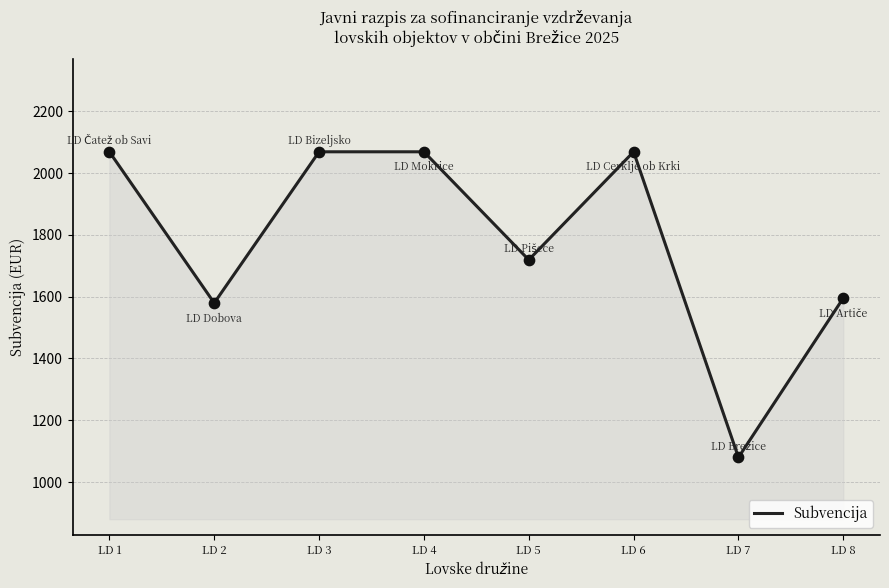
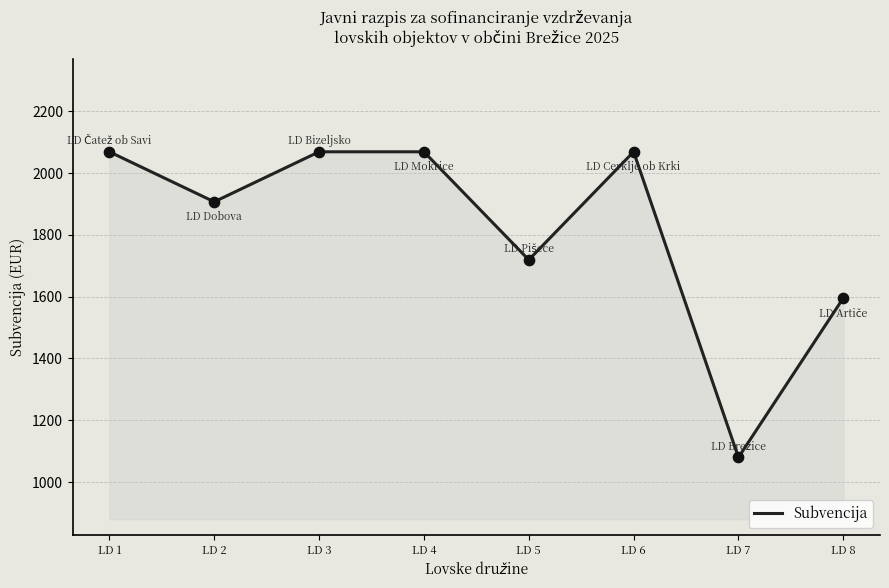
  {
    "LD 1": 2070,
-   "LD 2": 1580,
+   "LD 2": 1910,
    "LD 3": 2070,
    "LD 4": 2070,
    "LD 5": 1720,
    "LD 6": 2070,
    "LD 7": 1080,
    "LD 8": 1600
  }
